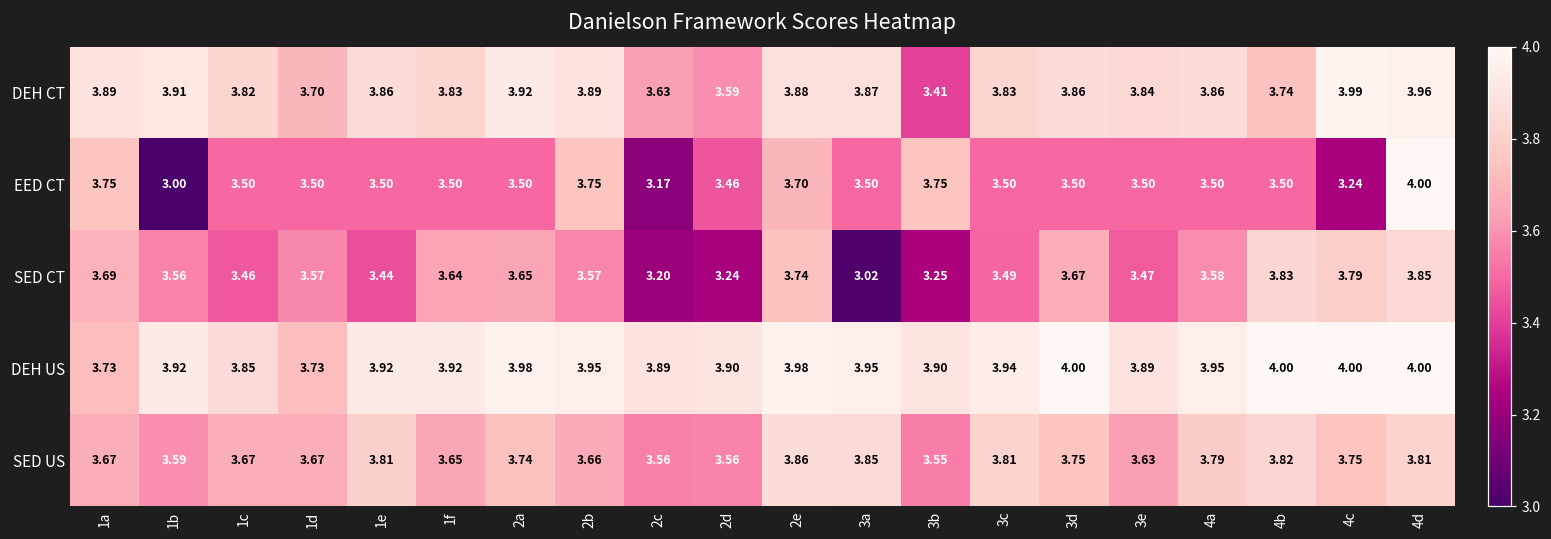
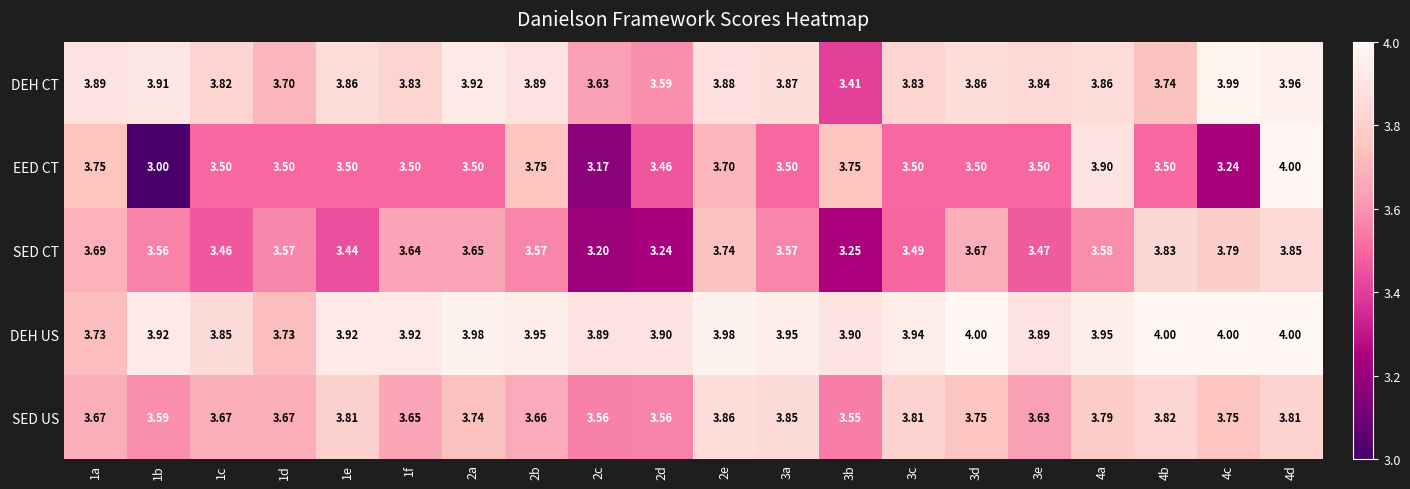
  {
    "DEH CT": {
      "1a": 3.89,
      "1b": 3.91,
      "1c": 3.82,
      "1d": 3.70,
      "1e": 3.86,
      "1f": 3.83,
      "2a": 3.92,
      "2b": 3.89,
      "2c": 3.63,
      "2d": 3.59,
      "2e": 3.88,
      "3a": 3.87,
      "3b": 3.41,
      "3c": 3.83,
      "3d": 3.86,
      "3e": 3.84,
      "4a": 3.86,
      "4b": 3.74,
      "4c": 3.99,
      "4d": 3.96
    },
    "EED CT": {
      "1a": 3.75,
      "1b": 3.00,
      "1c": 3.50,
      "1d": 3.50,
      "1e": 3.50,
      "1f": 3.50,
      "2a": 3.50,
      "2b": 3.75,
      "2c": 3.17,
      "2d": 3.46,
      "2e": 3.70,
      "3a": 3.50,
      "3b": 3.75,
      "3c": 3.50,
      "3d": 3.50,
      "3e": 3.50,
-     "4a": 3.50,
+     "4a": 3.90,
      "4b": 3.50,
      "4c": 3.24,
      "4d": 4.00
    },
    "SED CT": {
      "1a": 3.69,
      "1b": 3.56,
      "1c": 3.46,
      "1d": 3.57,
      "1e": 3.44,
      "1f": 3.64,
      "2a": 3.65,
      "2b": 3.57,
      "2c": 3.20,
      "2d": 3.24,
      "2e": 3.74,
-     "3a": 3.02,
+     "3a": 3.57,
      "3b": 3.25,
      "3c": 3.49,
      "3d": 3.67,
      "3e": 3.47,
      "4a": 3.58,
      "4b": 3.83,
      "4c": 3.79,
      "4d": 3.85
    },
    "DEH US": {
      "1a": 3.73,
      "1b": 3.92,
      "1c": 3.85,
      "1d": 3.73,
      "1e": 3.92,
      "1f": 3.92,
      "2a": 3.98,
      "2b": 3.95,
      "2c": 3.89,
      "2d": 3.90,
      "2e": 3.98,
      "3a": 3.95,
      "3b": 3.90,
      "3c": 3.94,
      "3d": 4.00,
      "3e": 3.89,
      "4a": 3.95,
      "4b": 4.00,
      "4c": 4.00,
      "4d": 4.00
    },
    "SED US": {
      "1a": 3.67,
      "1b": 3.59,
      "1c": 3.67,
      "1d": 3.67,
      "1e": 3.81,
      "1f": 3.65,
      "2a": 3.74,
      "2b": 3.66,
      "2c": 3.56,
      "2d": 3.56,
      "2e": 3.86,
      "3a": 3.85,
      "3b": 3.55,
      "3c": 3.81,
      "3d": 3.75,
      "3e": 3.63,
      "4a": 3.79,
      "4b": 3.82,
      "4c": 3.75,
      "4d": 3.81
    }
  }
